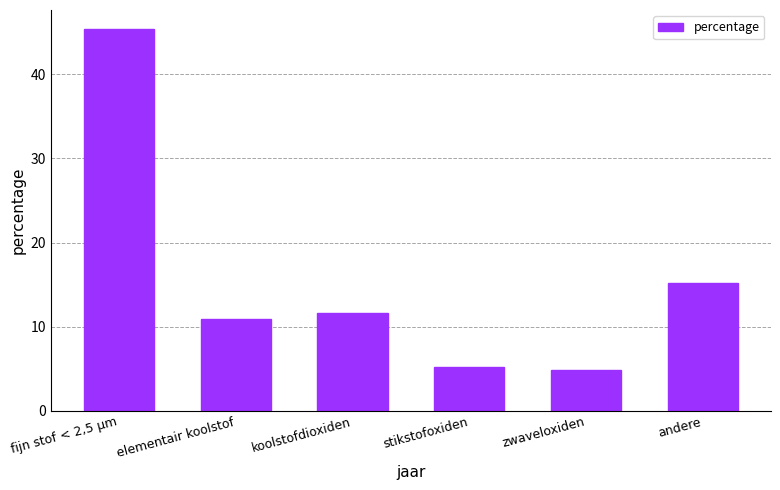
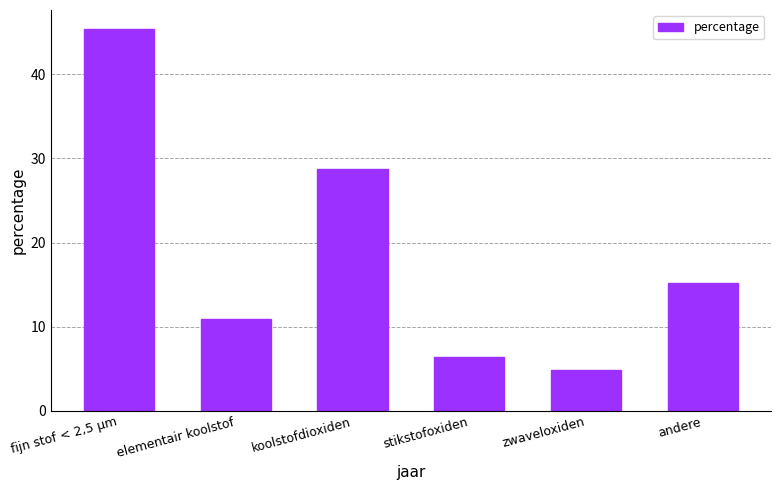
  {
    "fijn stof < 2,5 μm": 45,
    "elementair koolstof": 11,
-   "koolstofdioxiden": 12,
-   "stikstofoxiden": 5,
+   "koolstofdioxiden": 29,
+   "stikstofoxiden": 6,
    "zwaveloxiden": 5,
    "andere": 15
  }
